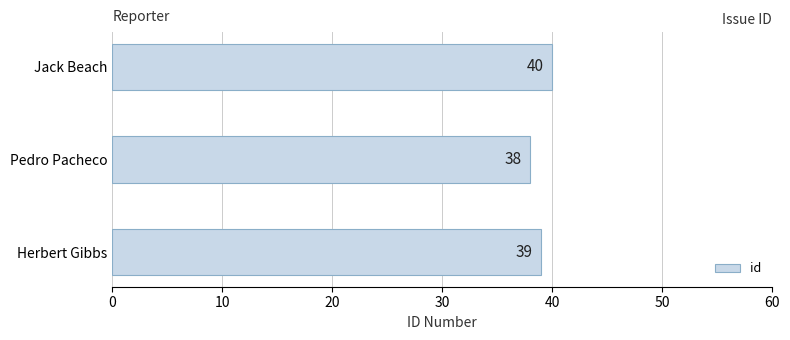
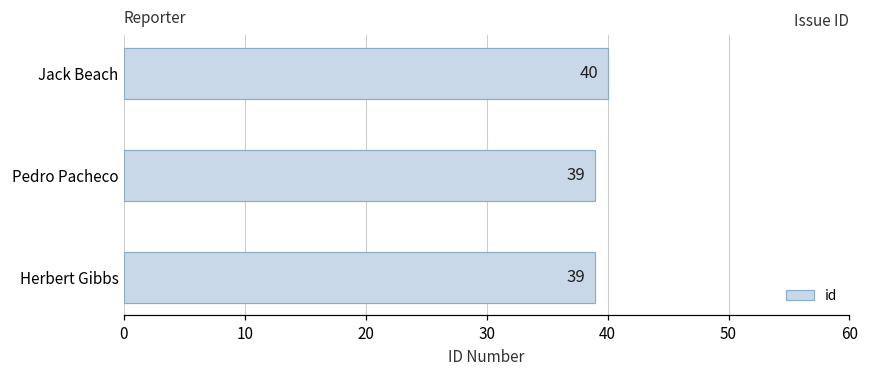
  {
    "Jack Beach": 40,
-   "Pedro Pacheco": 38,
+   "Pedro Pacheco": 39,
    "Herbert Gibbs": 39
  }
